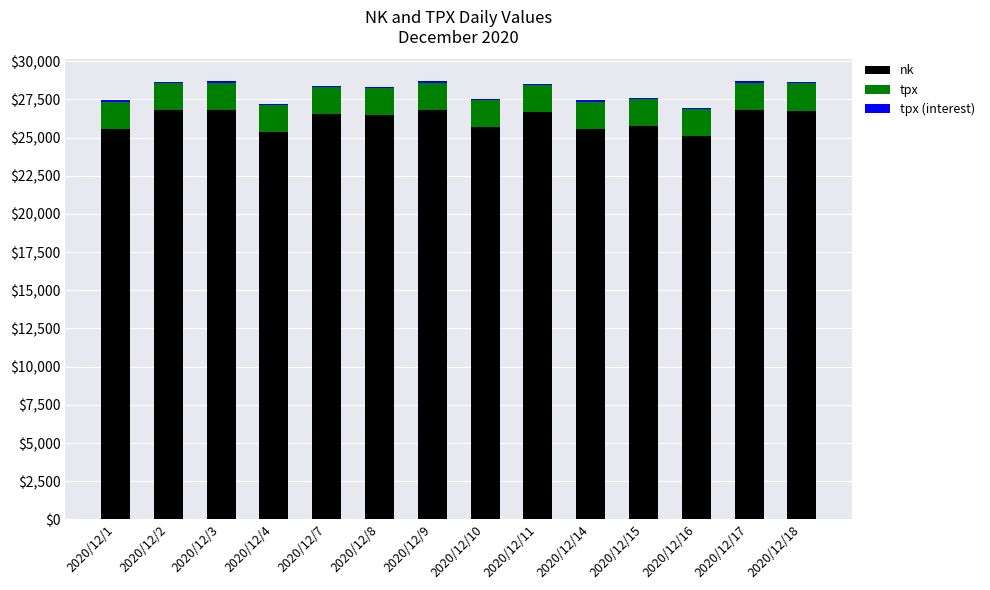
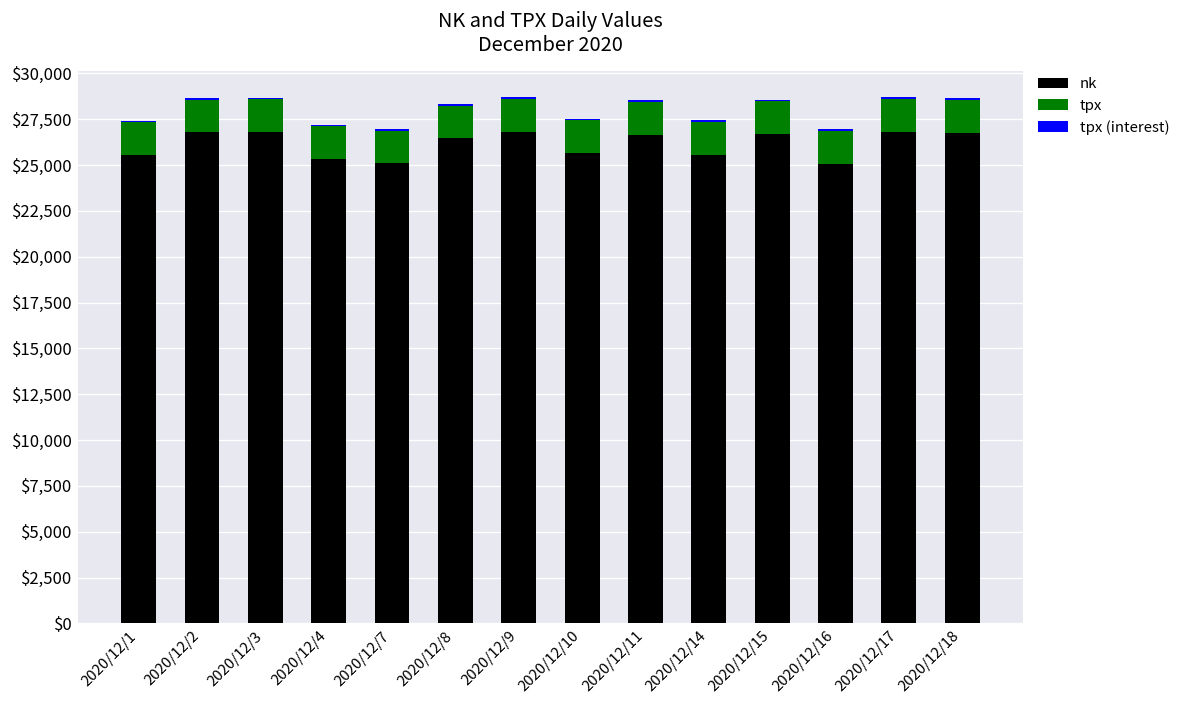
  {
    "nk": {
      "2020/12/1": "$25,600",
      "2020/12/2": "$26,800",
      "2020/12/3": "$26,800",
      "2020/12/4": "$25,300",
-     "2020/12/7": "$26,500",
+     "2020/12/7": "$25,100",
      "2020/12/8": "$26,500",
      "2020/12/9": "$26,800",
      "2020/12/10": "$25,700",
      "2020/12/11": "$26,700",
      "2020/12/14": "$25,600",
-     "2020/12/15": "$25,700",
+     "2020/12/15": "$26,700",
      "2020/12/16": "$25,100",
      "2020/12/17": "$26,800",
      "2020/12/18": "$26,800"
    },
    "tpx": {
      "2020/12/1": "$1,800",
      "2020/12/2": "$1,800",
      "2020/12/3": "$1,800",
      "2020/12/4": "$1,800",
      "2020/12/7": "$1,800",
      "2020/12/8": "$1,800",
      "2020/12/9": "$1,800",
      "2020/12/10": "$1,800",
      "2020/12/11": "$1,800",
      "2020/12/14": "$1,800",
      "2020/12/15": "$1,800",
      "2020/12/16": "$1,800",
      "2020/12/17": "$1,800",
      "2020/12/18": "$1,800"
    }
  }
